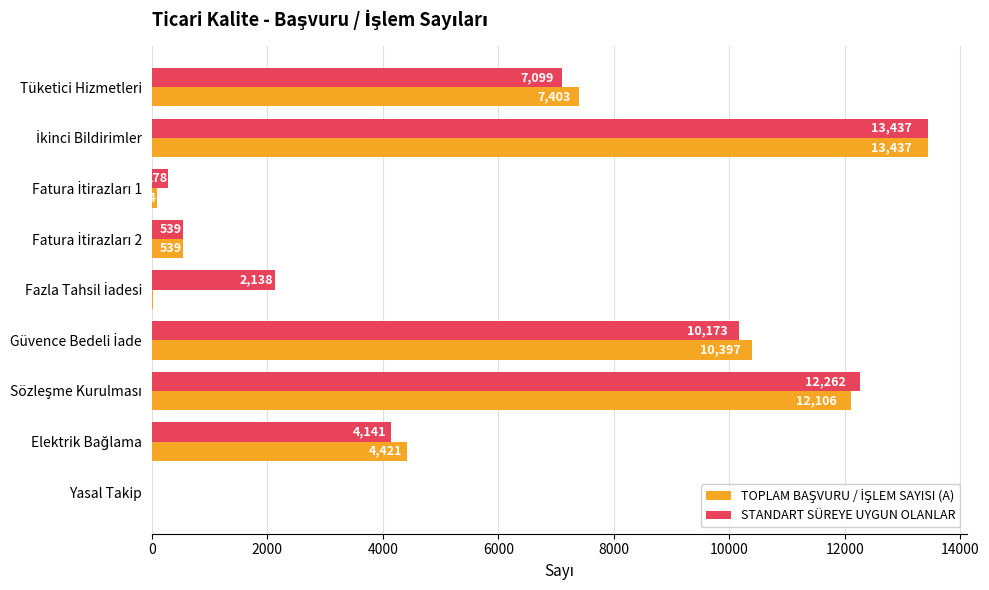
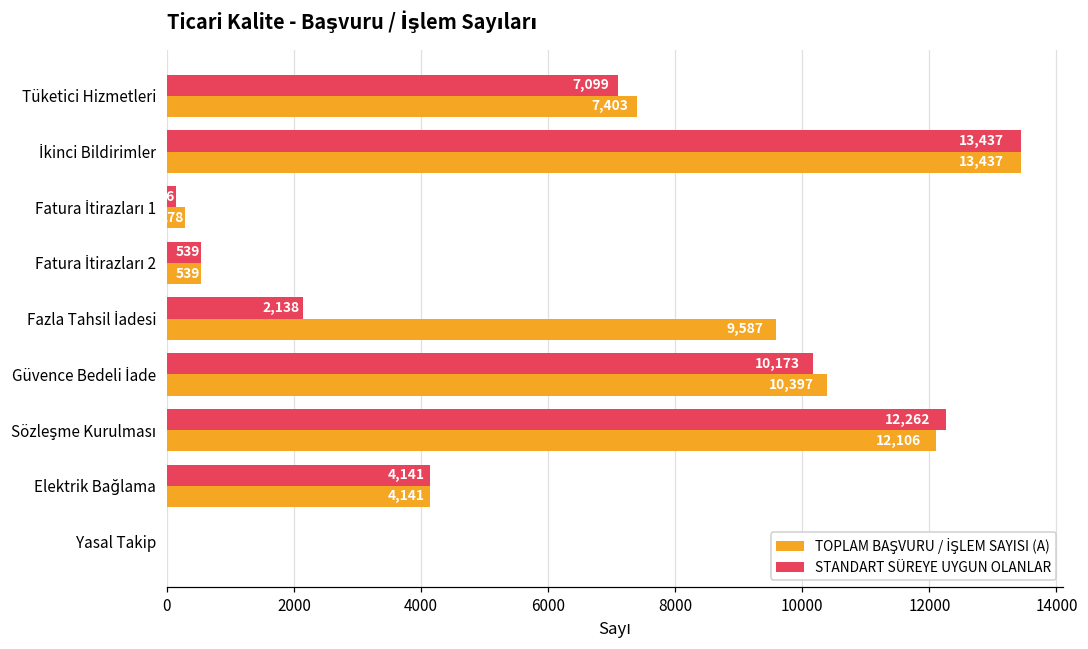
  {
    "TOPLAM BAŞVURU / İŞLEM SAYISI (A)": {
      "Tüketici Hizmetleri": "7,403",
      "İkinci Bildirimler": "13,437",
-     "Fatura İtirazları 1": "100",
+     "Fatura İtirazları 1": "300",
      "Fatura İtirazları 2": "539",
-     "Fazla Tahsil İadesi": "0",
+     "Fazla Tahsil İadesi": "9600",
      "Güvence Bedeli İade": "10,397",
      "Sözleşme Kurulması": "12,106",
-     "Elektrik Bağlama": "4,421"
+     "Elektrik Bağlama": "4,141"
    },
    "STANDART SÜREYE UYGUN OLANLAR": {
-     "Fatura İtirazları 1": "300",
+     "Fatura İtirazları 1": "100",
      "Yasal Takip": "0"
    }
  }
